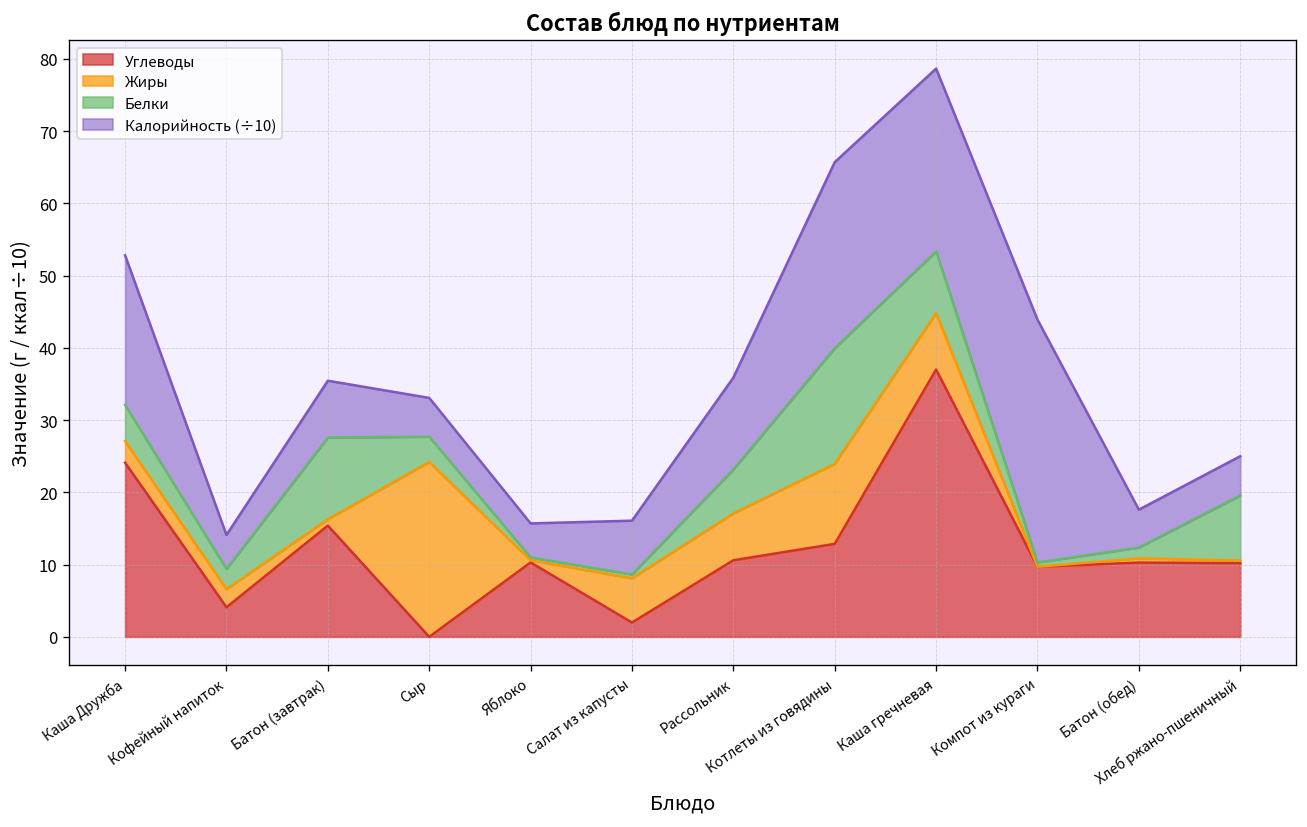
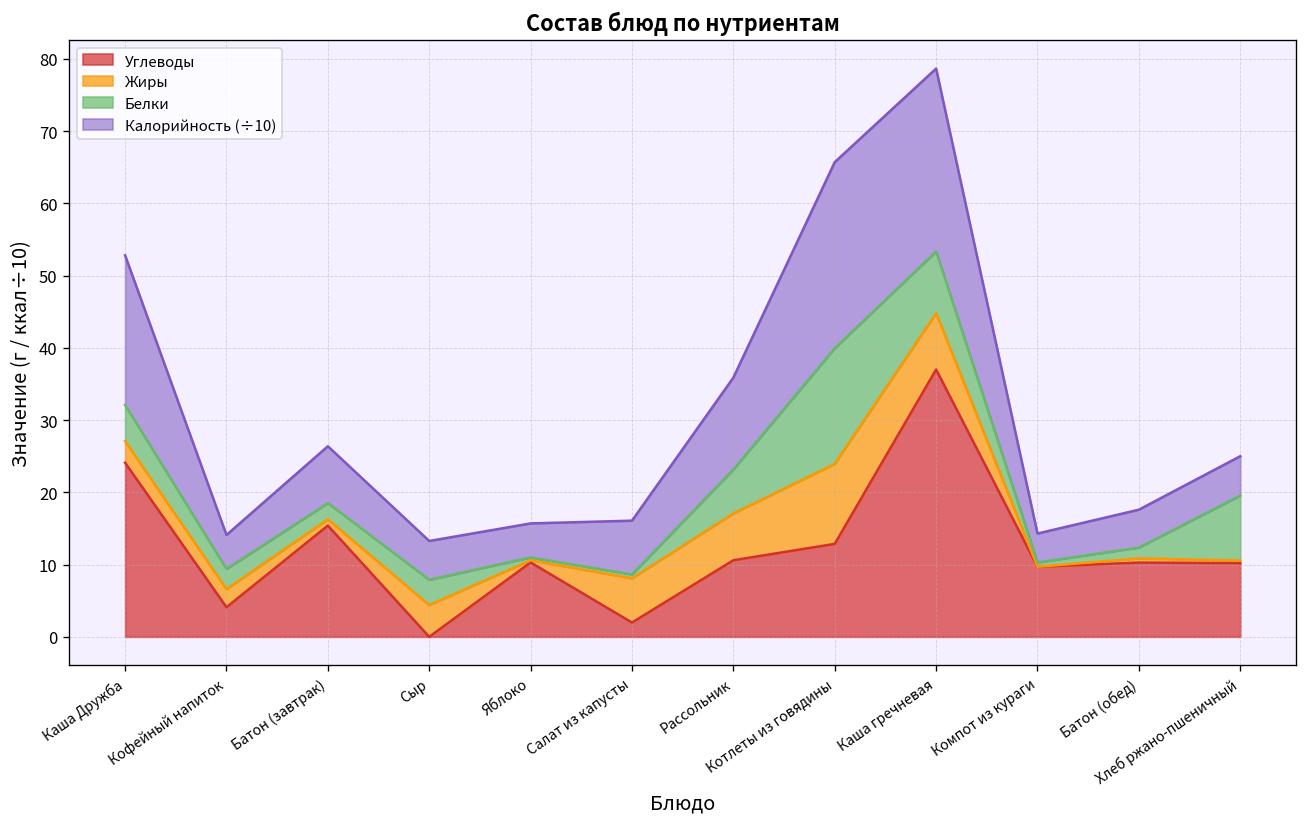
  {
    "Углеводы": {
      "Каша Дружба": 24,
      "Кофейный напиток": 4,
      "Батон (завтрак)": 15,
      "Сыр": 0,
      "Салат из капусты": 2,
      "Рассольник": 11,
      "Котлеты из говядины": 13,
      "Каша гречневая": 37,
      "Батон (обед)": 10
    },
    "Жиры": {
      "Каша Дружба": 3,
      "Кофейный напиток": 3,
      "Батон (завтрак)": 1,
-     "Сыр": 24,
+     "Сыр": 4,
      "Салат из капусты": 6,
      "Рассольник": 6,
      "Котлеты из говядины": 11,
      "Каша гречневая": 8,
      "Батон (обед)": 1
    },
    "Белки": {
      "Каша Дружба": 5,
      "Кофейный напиток": 3,
-     "Батон (завтрак)": 11,
+     "Батон (завтрак)": 2,
      "Сыр": 4,
      "Салат из капусты": 1,
      "Рассольник": 6,
      "Котлеты из говядины": 16,
      "Каша гречневая": 9,
      "Компот из кураги": 1,
      "Батон (обед)": 2,
      "Хлеб ржано-пшеничный": 9
    },
    "Калорийность (÷10)": {
      "Каша Дружба": 21,
      "Кофейный напиток": 5,
      "Батон (завтрак)": 8,
      "Сыр": 5,
      "Яблоко": 5,
      "Салат из капусты": 7,
      "Рассольник": 13,
      "Котлеты из говядины": 26,
      "Каша гречневая": 25,
-     "Компот из кураги": 34,
+     "Компот из кураги": 4,
      "Батон (обед)": 5,
      "Хлеб ржано-пшеничный": 5
    }
  }
